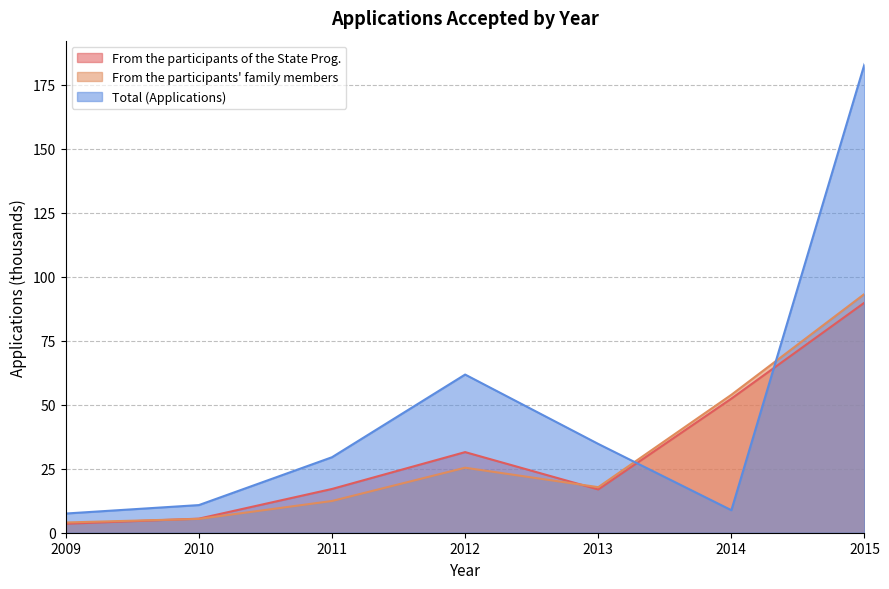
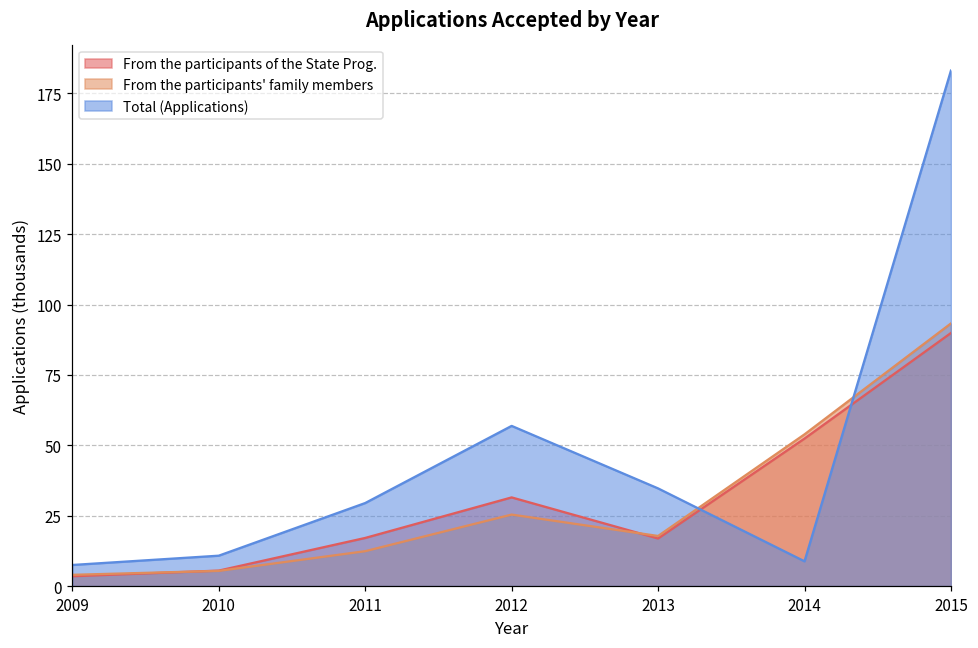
  {
    "Total (Applications)": {
      "2009": 8,
      "2010": 11,
      "2011": 30,
-     "2012": 62,
+     "2012": 57,
      "2013": 35,
      "2014": 9,
      "2015": 183
    }
  }
